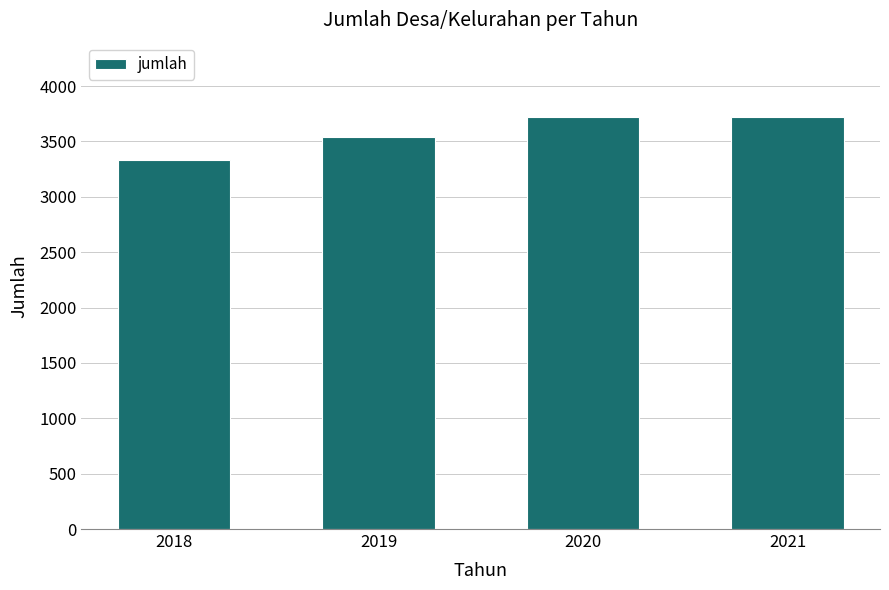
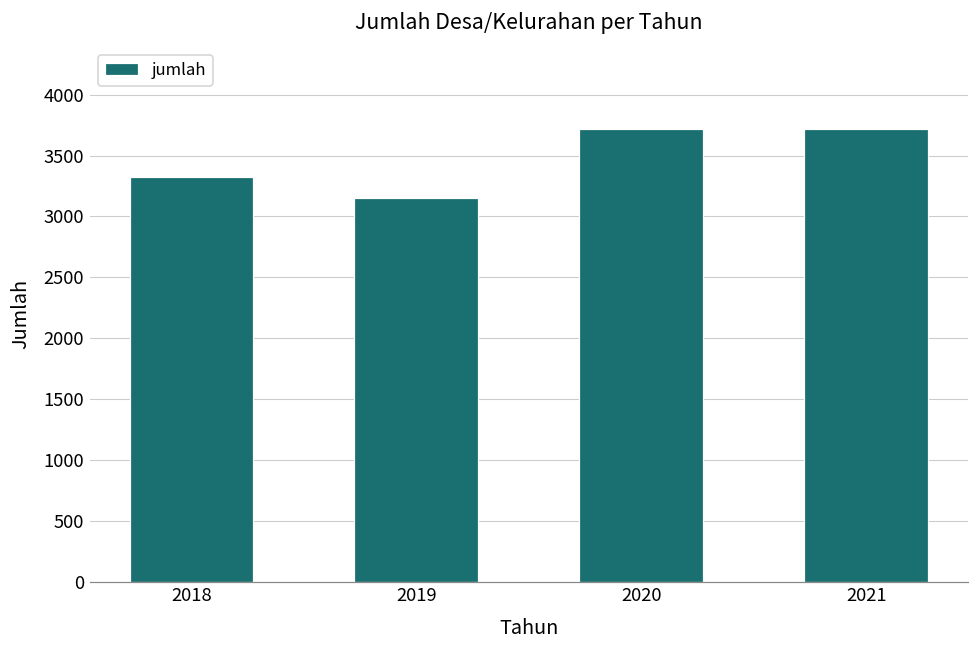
  {
    "2018": 3330,
-   "2019": 3540,
+   "2019": 3150,
    "2020": 3720,
    "2021": 3720
  }
